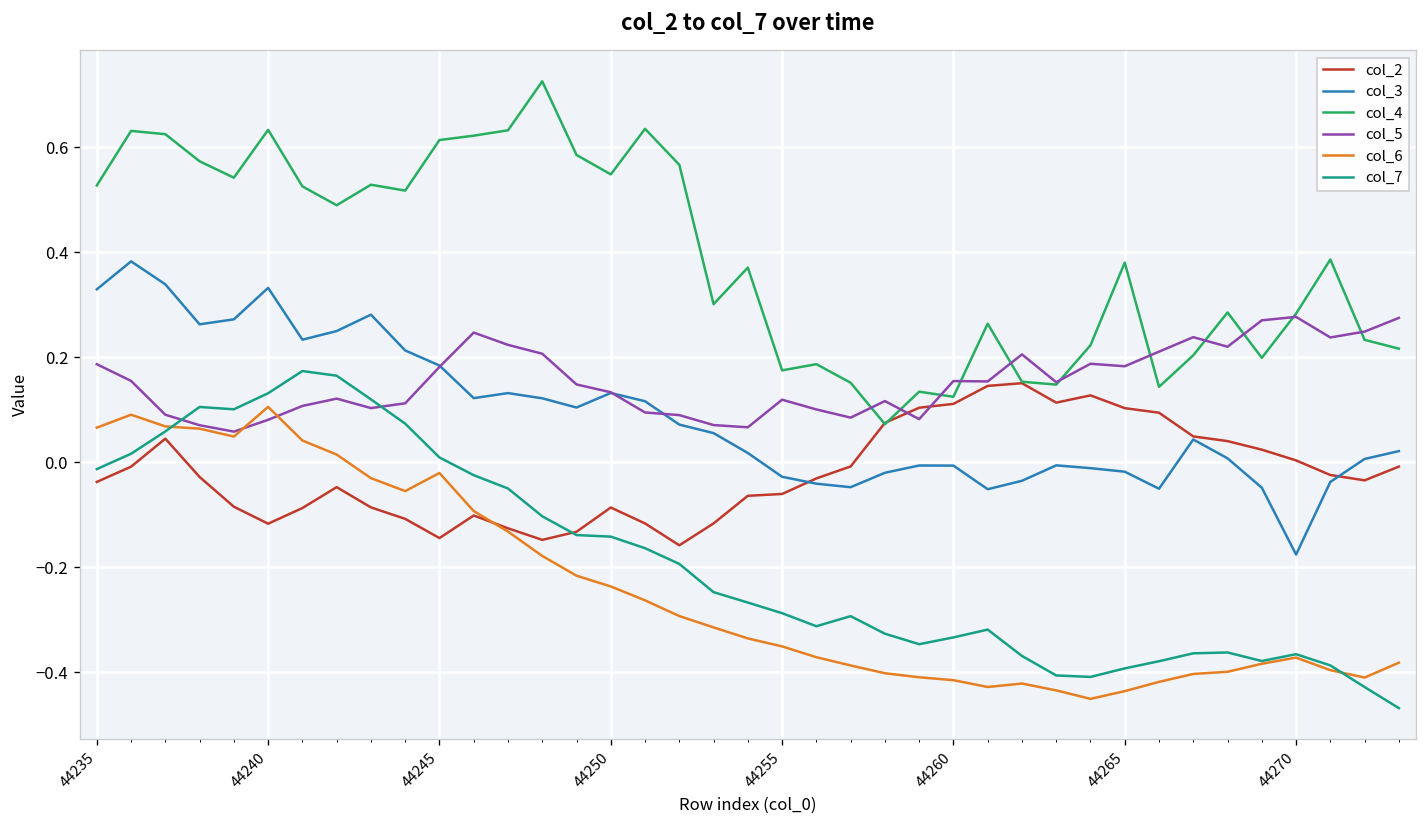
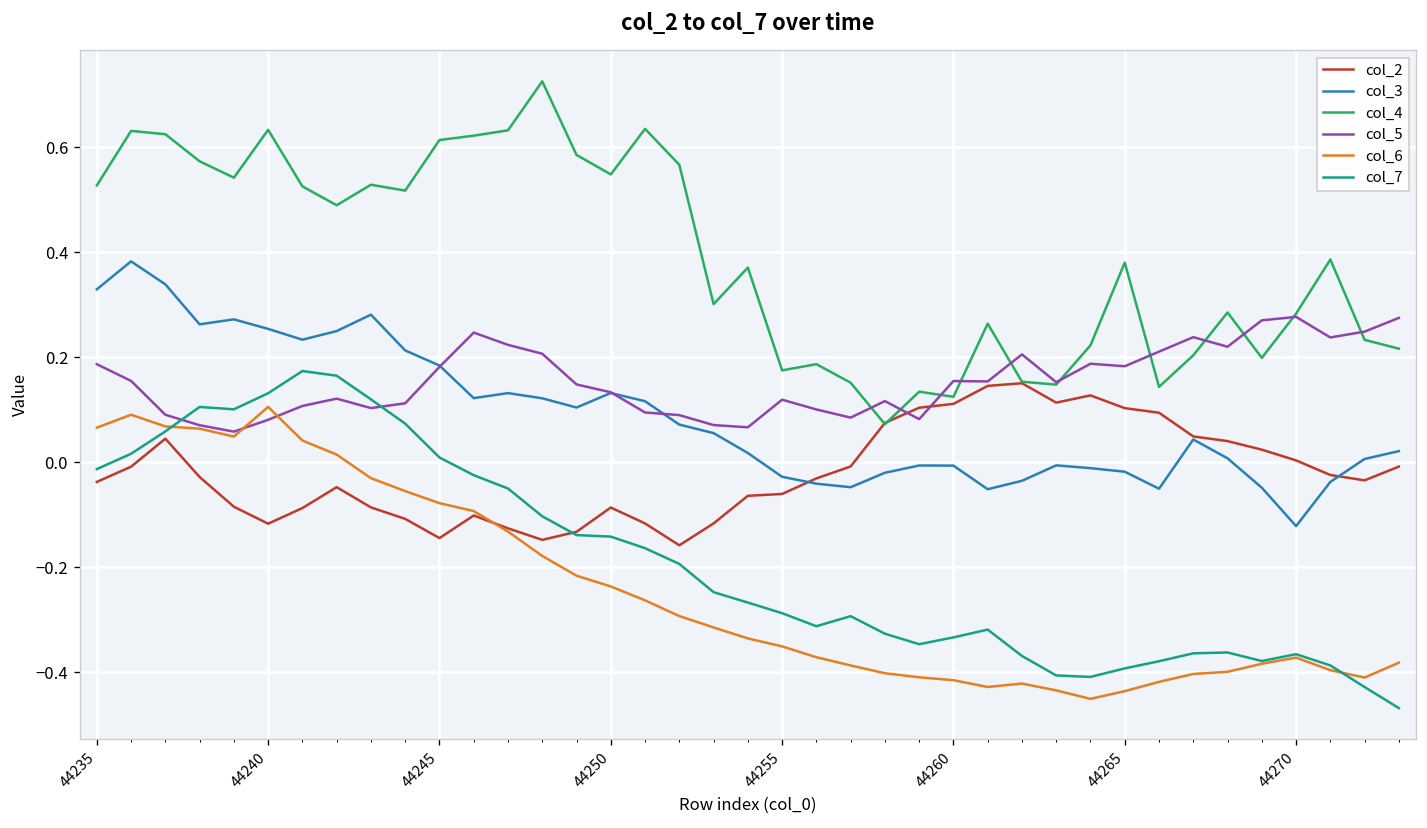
  {
    "col_2": {
      "44235": -0.04,
      "44240": -0.12,
      "44245": -0.14,
      "44250": -0.09,
      "44255": -0.06,
      "44260": 0.11,
      "44265": 0.10,
      "44270": 0.00
    },
    "col_3": {
      "44235": 0.33,
-     "44240": 0.33,
+     "44240": 0.25,
      "44255": -0.03,
      "44260": -0.01,
      "44265": -0.02,
-     "44270": -0.18
+     "44270": -0.12
    },
    "col_5": {
      "44235": 0.19,
      "44240": 0.08,
      "44255": 0.12,
      "44260": 0.15,
      "44265": 0.18,
      "44270": 0.28
    },
    "col_6": {
      "44235": 0.07,
      "44240": 0.11,
-     "44245": -0.02,
+     "44245": -0.08,
      "44250": -0.24,
      "44255": -0.35,
      "44260": -0.41,
      "44265": -0.44,
      "44270": -0.37
    }
  }
